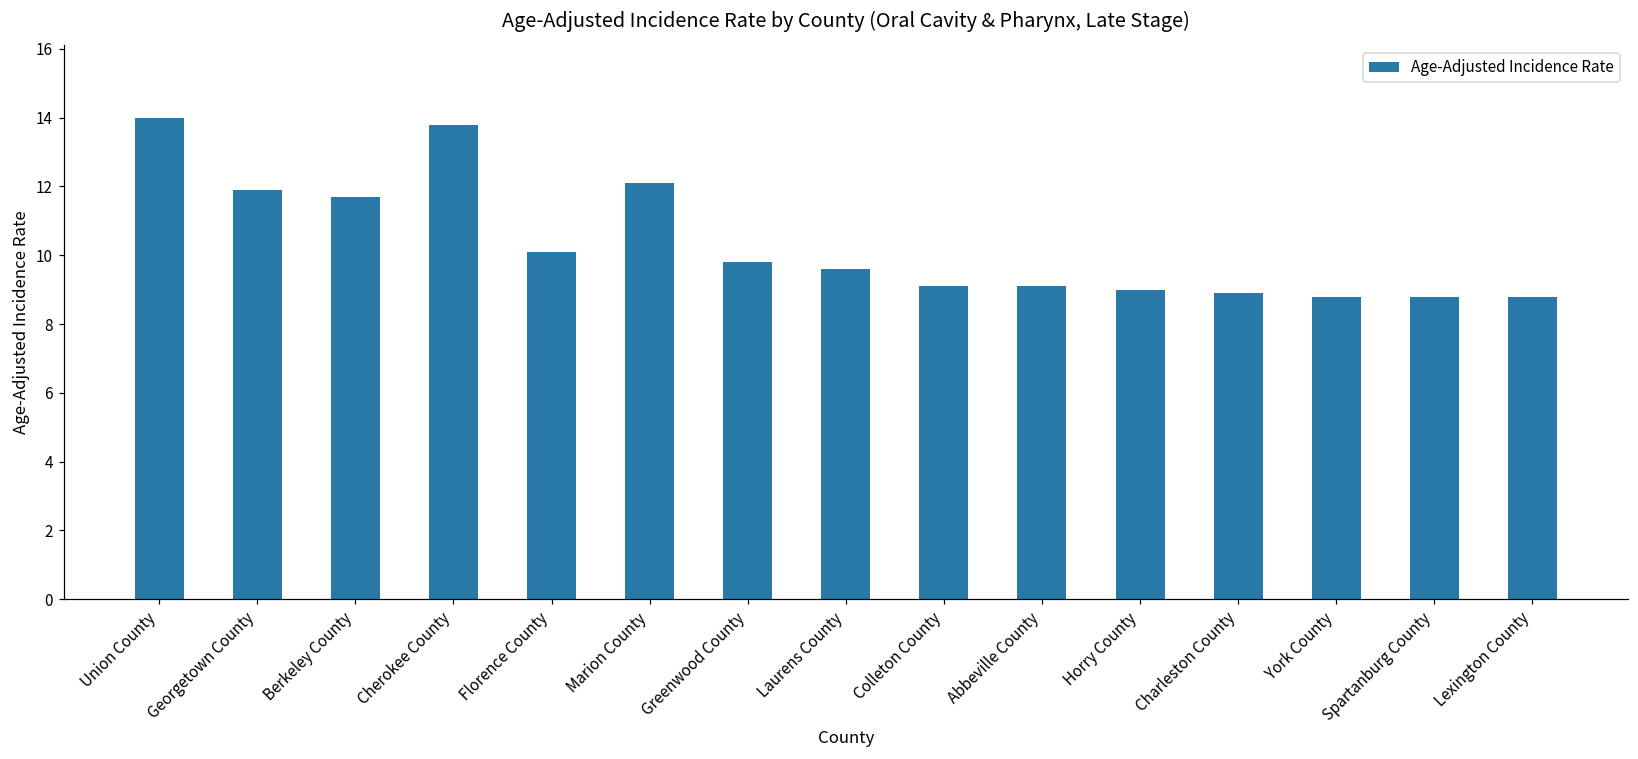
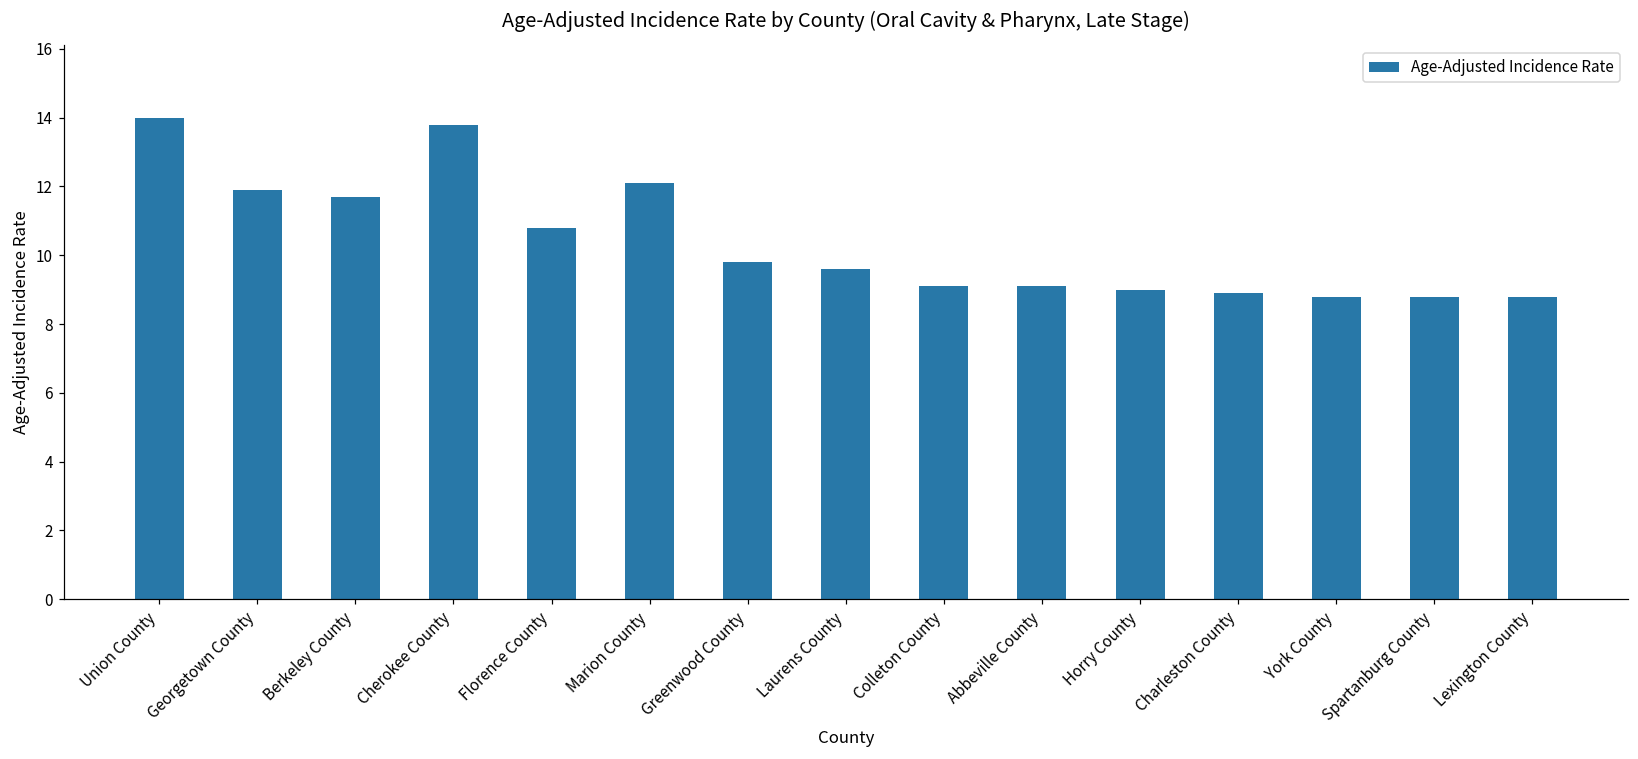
  {
    "Union County": 14.0,
    "Georgetown County": 11.9,
    "Berkeley County": 11.7,
    "Cherokee County": 13.8,
-   "Florence County": 10.1,
+   "Florence County": 10.8,
    "Marion County": 12.1,
    "Greenwood County": 9.8,
    "Laurens County": 9.6,
    "Colleton County": 9.1,
    "Abbeville County": 9.1,
    "Horry County": 9.0,
    "Charleston County": 8.9,
    "York County": 8.8,
    "Spartanburg County": 8.8,
    "Lexington County": 8.8
  }
